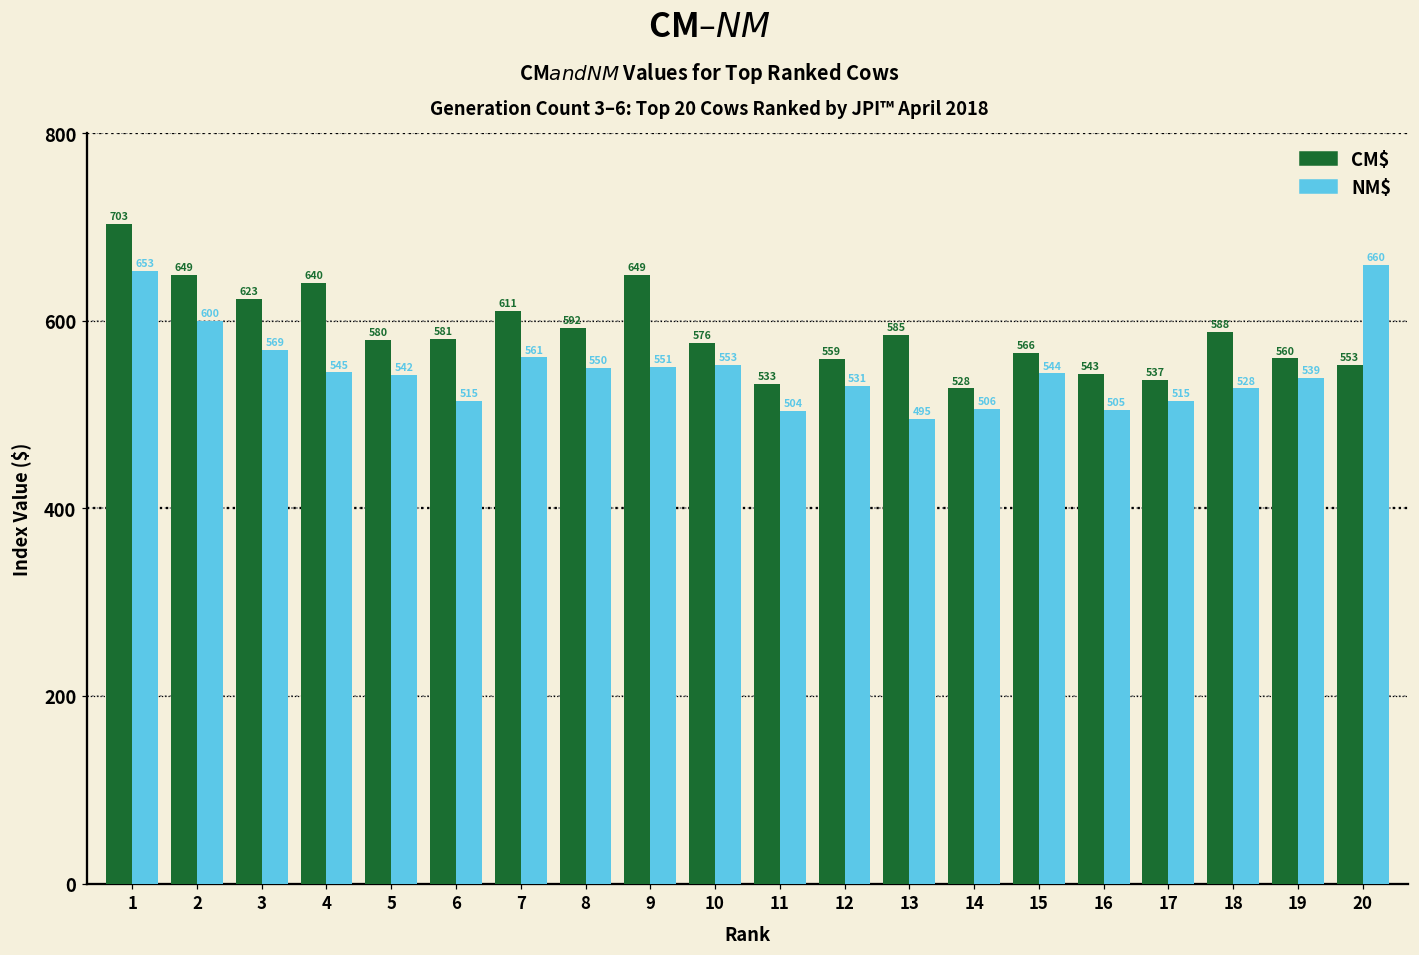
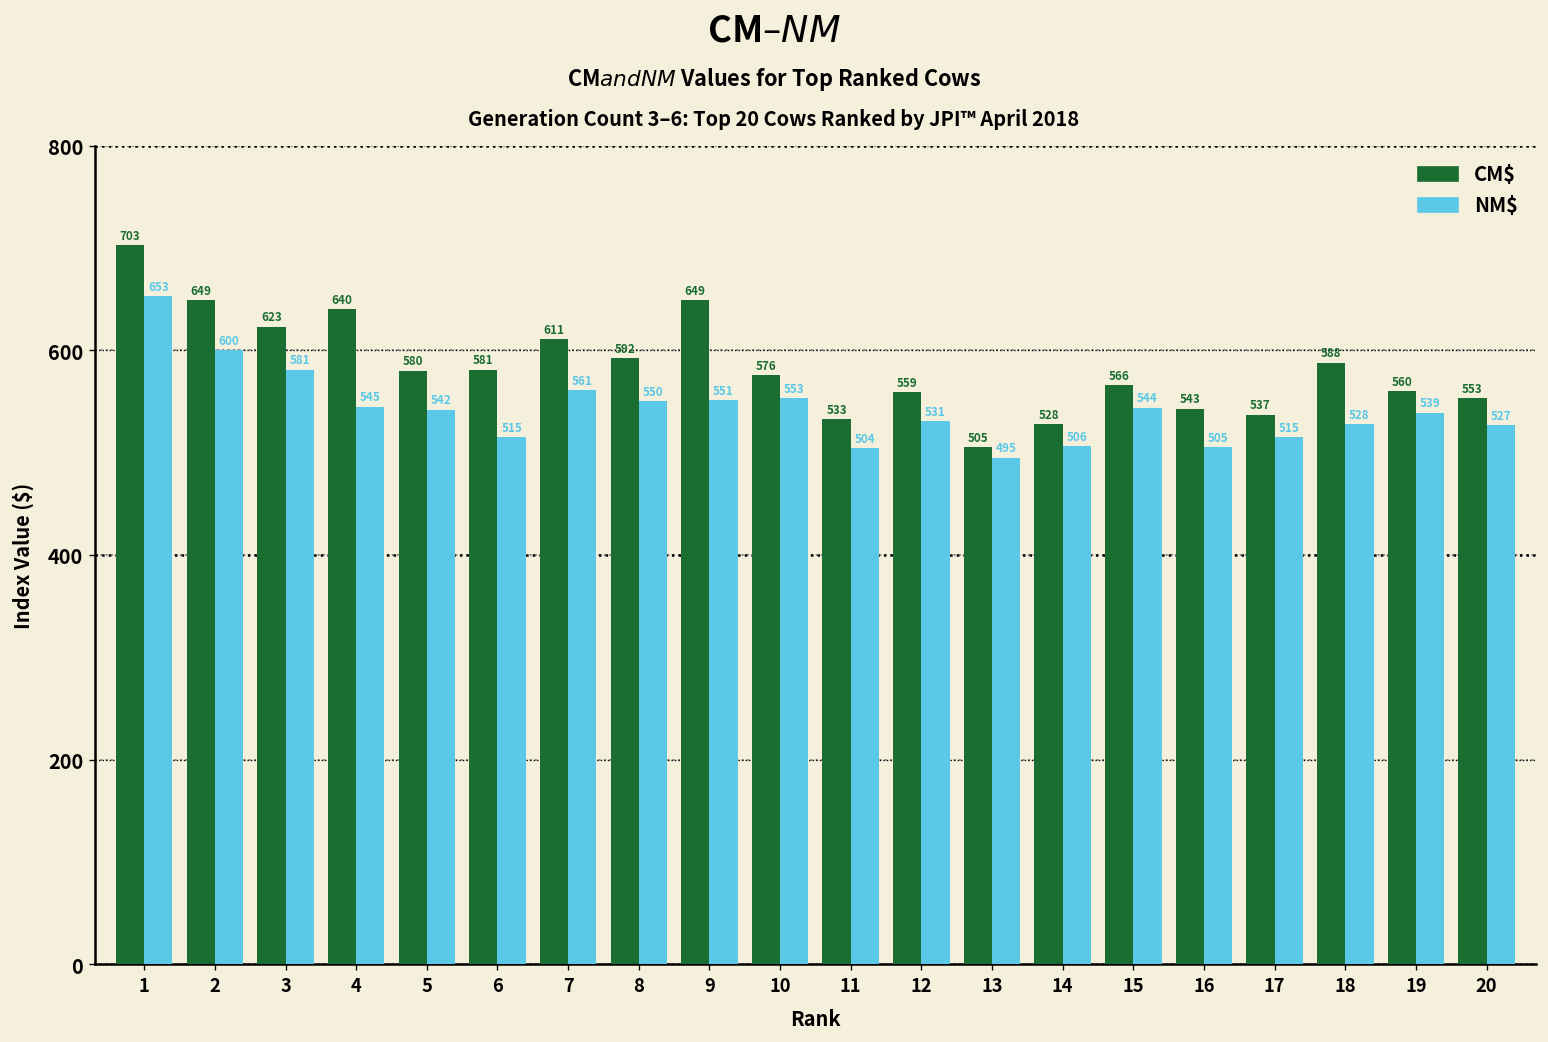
  {
    "CM$": {
      "1": 703,
      "2": 649,
      "3": 623,
      "4": 640,
      "5": 580,
      "6": 581,
      "7": 611,
      "8": 592,
      "9": 649,
      "10": 576,
      "11": 533,
      "12": 559,
-     "13": 585,
+     "13": 505,
      "14": 528,
      "15": 566,
      "16": 543,
      "17": 537,
      "18": 588,
      "19": 560,
      "20": 553
    },
    "NM$": {
      "1": 653,
      "2": 600,
-     "3": 569,
+     "3": 581,
      "4": 545,
      "5": 542,
      "6": 515,
      "7": 561,
      "8": 550,
      "9": 551,
      "10": 553,
      "11": 504,
      "12": 531,
      "13": 495,
      "14": 506,
      "15": 544,
      "16": 505,
      "17": 515,
      "18": 528,
      "19": 539,
-     "20": 660
+     "20": 527
    }
  }
